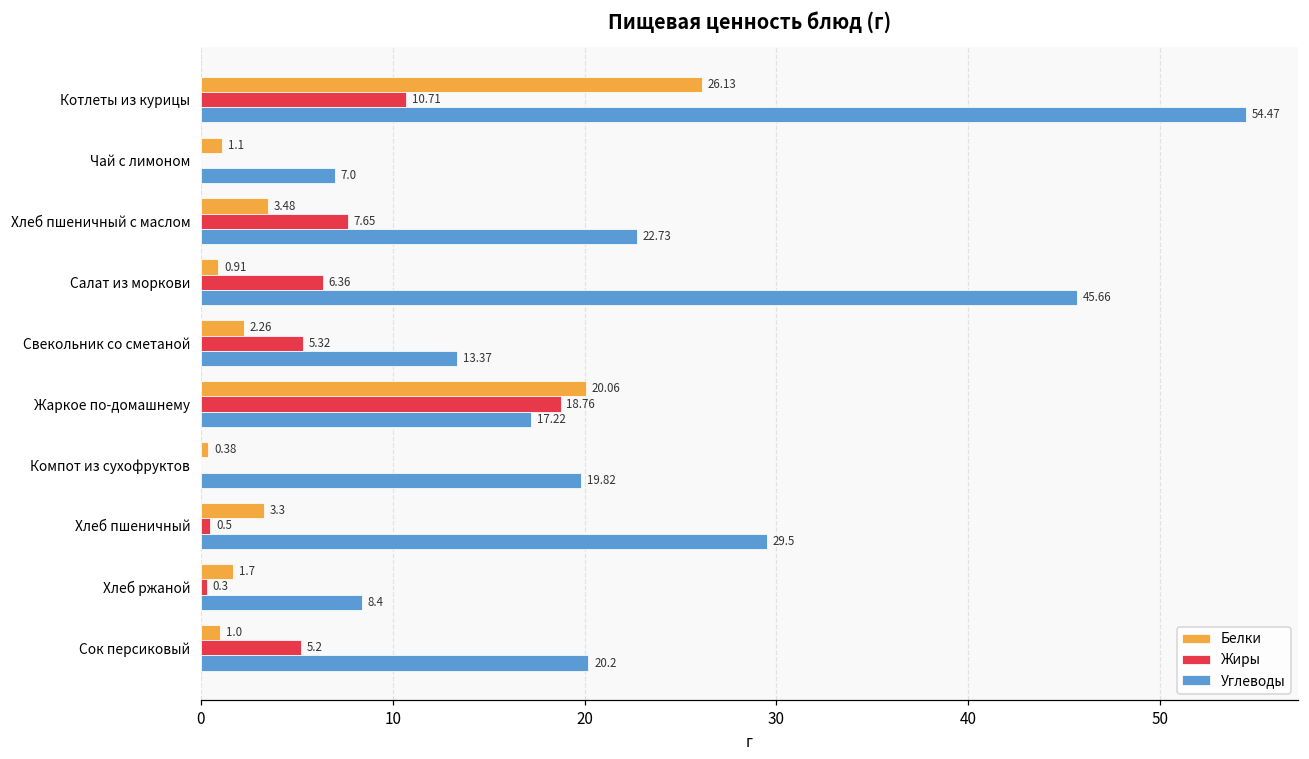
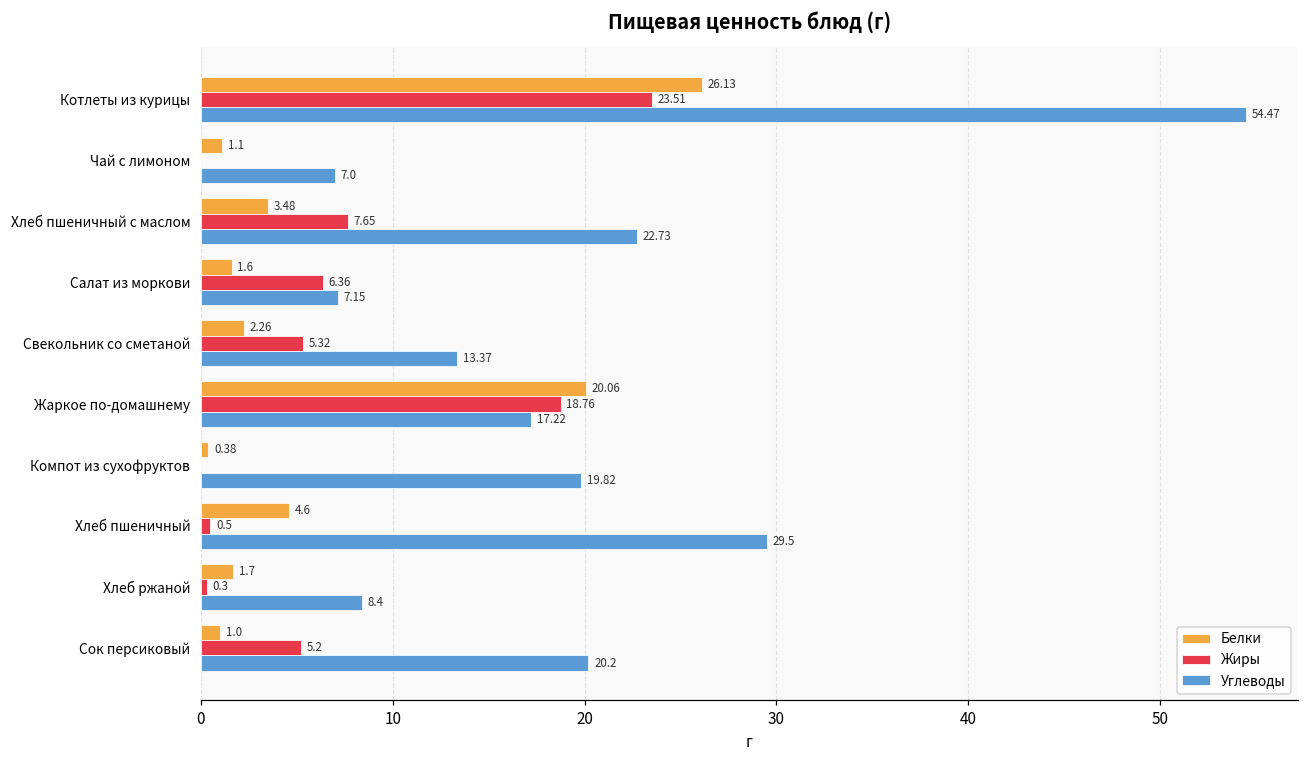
  {
    "Белки": {
      "Котлеты из курицы": 26.13,
      "Чай с лимоном": 1.1,
      "Хлеб пшеничный с маслом": 3.48,
-     "Салат из моркови": 0.91,
+     "Салат из моркови": 1.6,
      "Свекольник со сметаной": 2.26,
      "Жаркое по-домашнему": 20.06,
      "Компот из сухофруктов": 0.38,
-     "Хлеб пшеничный": 3.3,
+     "Хлеб пшеничный": 4.6,
      "Хлеб ржаной": 1.7,
      "Сок персиковый": 1.0
    },
    "Жиры": {
-     "Котлеты из курицы": 10.71,
+     "Котлеты из курицы": 23.51,
      "Хлеб пшеничный с маслом": 7.65,
      "Салат из моркови": 6.36,
      "Свекольник со сметаной": 5.32,
      "Жаркое по-домашнему": 18.76,
      "Хлеб пшеничный": 0.5,
      "Хлеб ржаной": 0.3,
      "Сок персиковый": 5.2
    },
    "Углеводы": {
      "Котлеты из курицы": 54.47,
      "Чай с лимоном": 7.0,
      "Хлеб пшеничный с маслом": 22.73,
-     "Салат из моркови": 45.66,
+     "Салат из моркови": 7.15,
      "Свекольник со сметаной": 13.37,
      "Жаркое по-домашнему": 17.22,
      "Компот из сухофруктов": 19.82,
      "Хлеб пшеничный": 29.5,
      "Хлеб ржаной": 8.4,
      "Сок персиковый": 20.2
    }
  }
